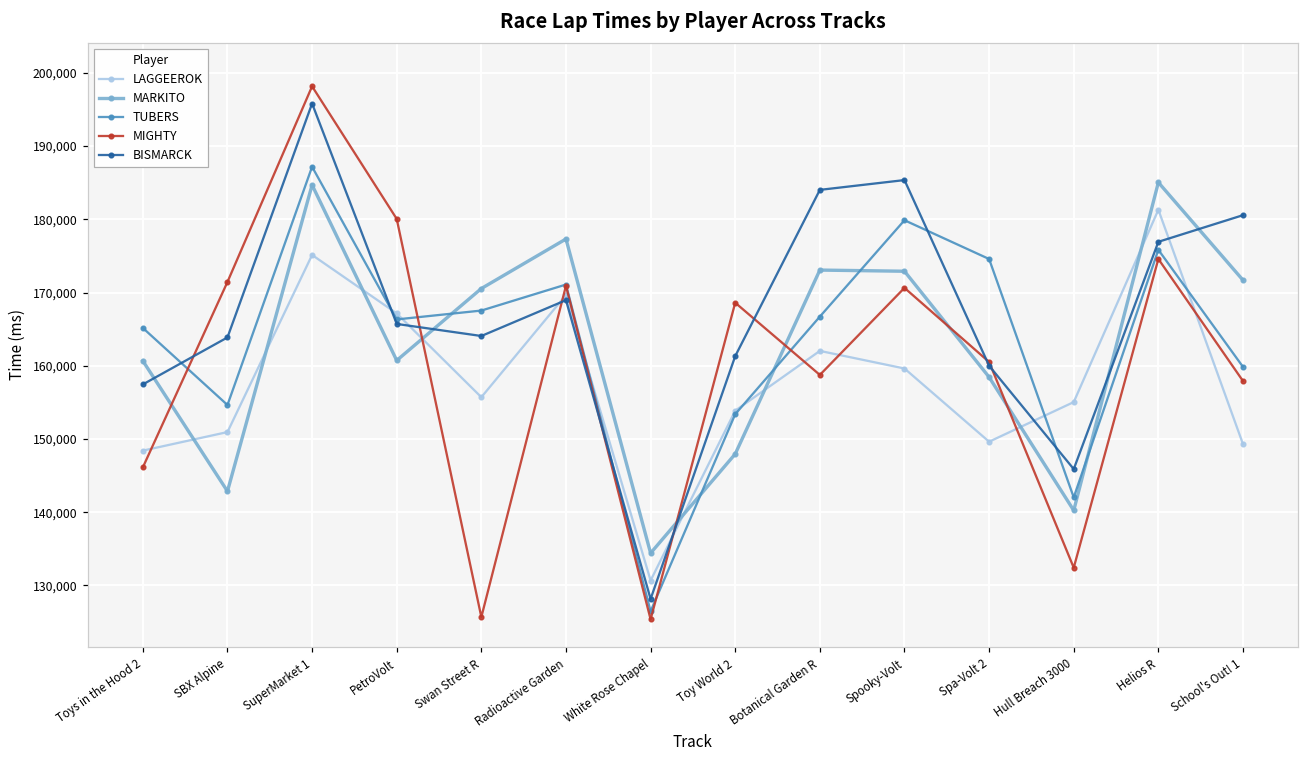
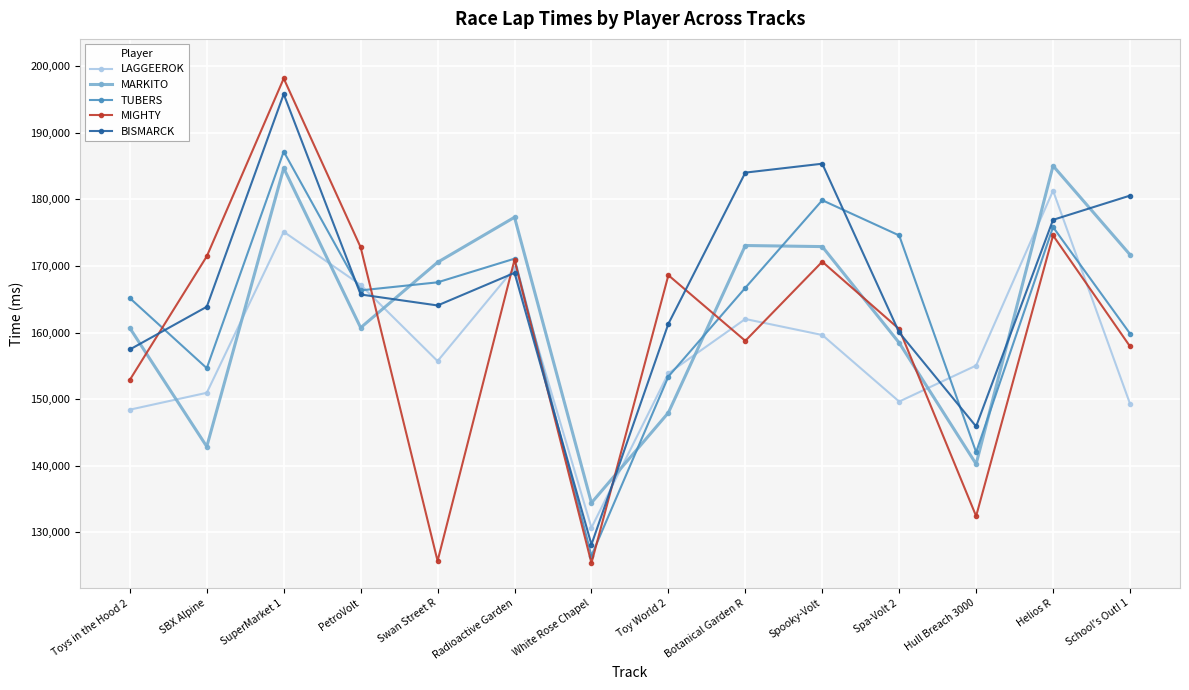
  {
    "MIGHTY": {
-     "Toys in the Hood 2": "146,000",
+     "Toys in the Hood 2": "153,000",
      "SBX Alpine": "171,000",
      "SuperMarket 1": "198,000",
-     "PetroVolt": "180,000",
+     "PetroVolt": "173,000",
      "Swan Street R": "126,000",
      "White Rose Chapel": "125,000",
      "Toy World 2": "169,000",
      "Botanical Garden R": "159,000",
      "Spooky-Volt": "171,000",
      "Spa-Volt 2": "161,000",
      "Hull Breach 3000": "132,000",
      "Helios R": "175,000",
      "School's Out! 1": "158,000"
    },
    "BISMARCK": {
      "Toys in the Hood 2": "157,000",
      "SBX Alpine": "164,000",
      "SuperMarket 1": "196,000",
      "PetroVolt": "166,000",
      "Swan Street R": "164,000",
      "Radioactive Garden": "169,000",
      "White Rose Chapel": "128,000",
      "Toy World 2": "161,000",
      "Botanical Garden R": "184,000",
      "Spooky-Volt": "185,000",
      "Spa-Volt 2": "160,000",
      "Hull Breach 3000": "146,000",
      "Helios R": "177,000",
      "School's Out! 1": "181,000"
    }
  }
